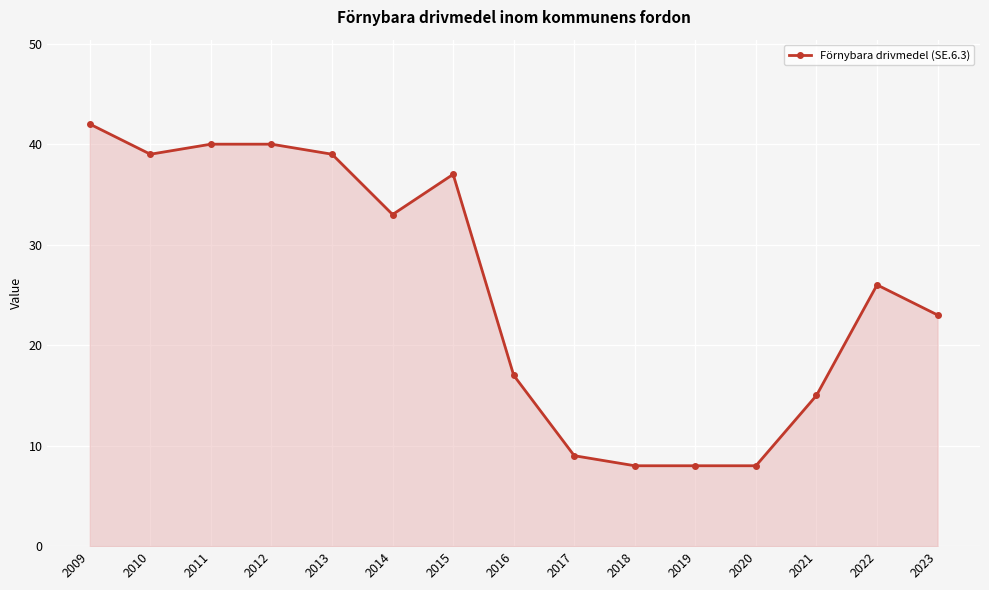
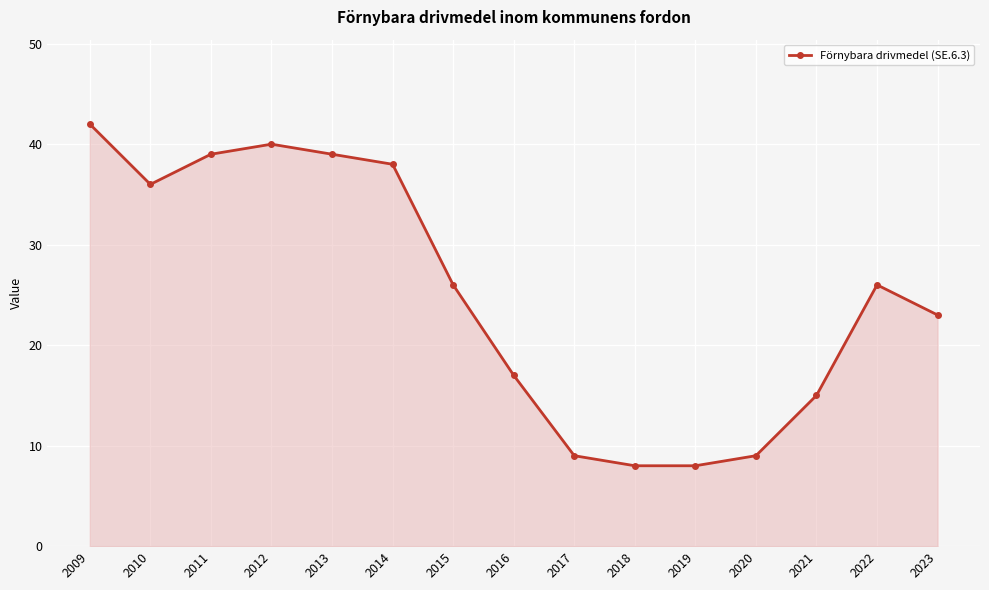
  {
    "2009": 42,
-   "2010": 39,
-   "2011": 40,
+   "2010": 36,
+   "2011": 39,
    "2012": 40,
    "2013": 39,
-   "2014": 33,
-   "2015": 37,
+   "2014": 38,
+   "2015": 26,
    "2016": 17,
    "2017": 9,
    "2018": 8,
    "2019": 8,
-   "2020": 8,
+   "2020": 9,
    "2021": 15,
    "2022": 26,
    "2023": 23
  }
